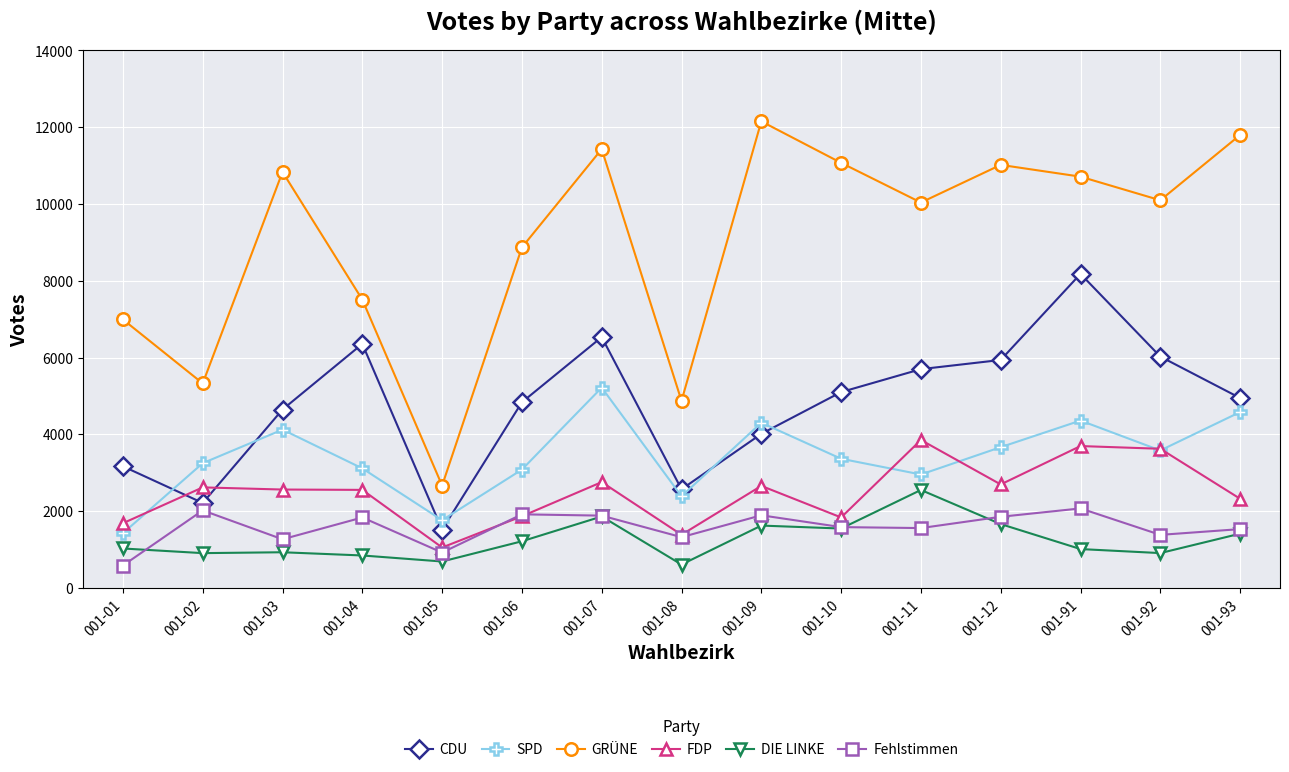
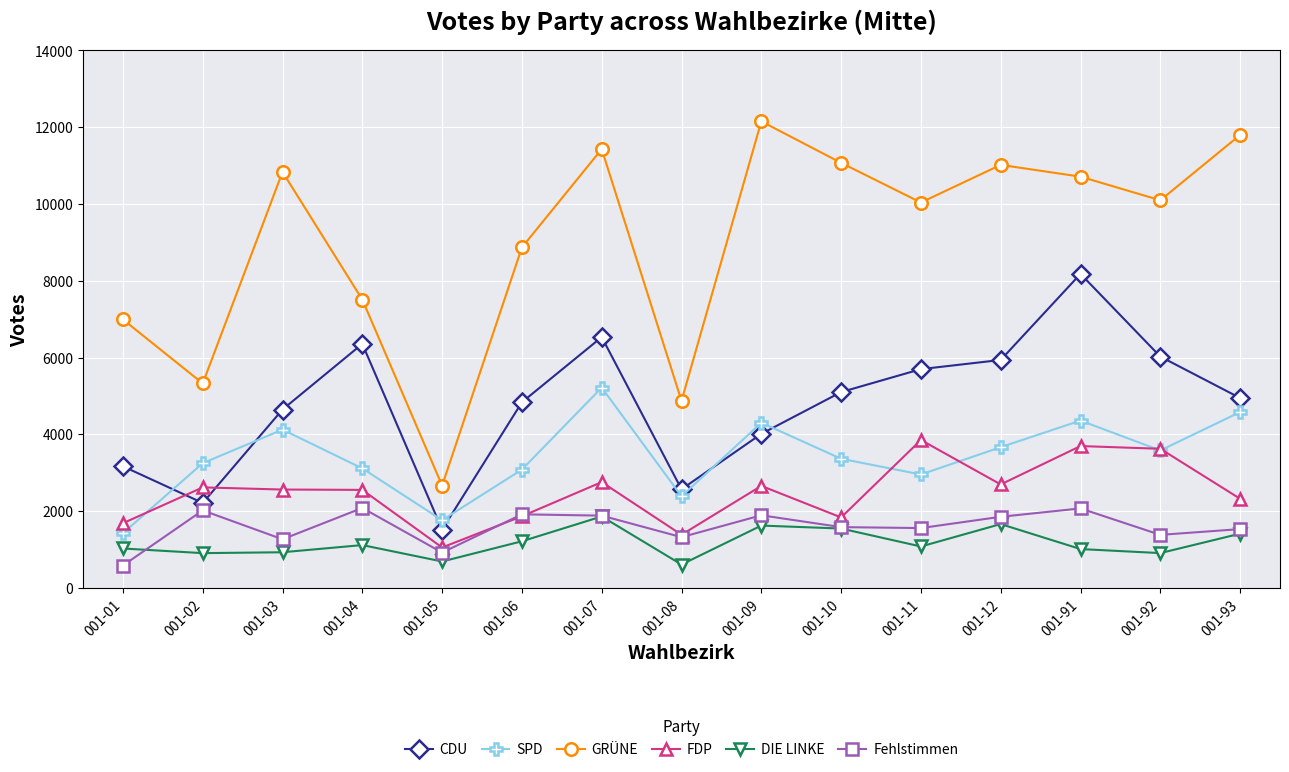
  {
    "CDU": {
      "001-01": 3200,
      "001-02": 2200,
      "001-03": 4600,
      "001-04": 6400,
      "001-05": 1500,
      "001-06": 4800,
      "001-07": 6500,
      "001-08": 2600,
      "001-09": 4000,
      "001-10": 5100,
      "001-11": 5700,
      "001-12": 5900,
      "001-91": 8200,
      "001-92": 6000,
      "001-93": 4900
    },
    "SPD": {
      "001-01": 1400,
      "001-02": 3200,
      "001-03": 4100,
      "001-04": 3100,
      "001-05": 1800,
      "001-06": 3100,
      "001-07": 5200,
      "001-08": 2400,
      "001-09": 4300,
      "001-10": 3400,
      "001-11": 3000,
      "001-12": 3700,
      "001-91": 4400,
      "001-93": 4600
    },
    "GRÜNE": {
      "001-01": 7000,
      "001-02": 5300,
      "001-03": 10800,
      "001-04": 7500,
      "001-05": 2700,
      "001-06": 8900,
      "001-07": 11400,
      "001-08": 4900,
      "001-09": 12200,
      "001-10": 11100,
      "001-11": 10000,
      "001-12": 11000,
      "001-91": 10700,
      "001-92": 10100,
      "001-93": 11800
    },
    "FDP": {
      "001-01": 1700,
      "001-02": 2600,
      "001-03": 2600,
      "001-04": 2600,
      "001-05": 1100,
      "001-07": 2800,
      "001-09": 2700,
      "001-10": 1800,
      "001-11": 3900,
      "001-12": 2700,
      "001-91": 3700,
      "001-93": 2300
    },
    "DIE LINKE": {
      "001-01": 1000,
      "001-02": 900,
      "001-03": 900,
-     "001-04": 800,
+     "001-04": 1100,
      "001-05": 700,
      "001-06": 1200,
      "001-08": 600,
      "001-09": 1600,
-     "001-11": 2500,
+     "001-11": 1100,
      "001-12": 1700,
      "001-91": 1000,
      "001-92": 900,
      "001-93": 1400
    },
    "Fehlstimmen": {
      "001-01": 600,
      "001-02": 2000,
      "001-03": 1300,
-     "001-04": 1800,
+     "001-04": 2100,
      "001-05": 900,
      "001-09": 1900,
      "001-11": 1600,
      "001-12": 1900,
      "001-91": 2100,
      "001-92": 1400,
      "001-93": 1500
    }
  }
